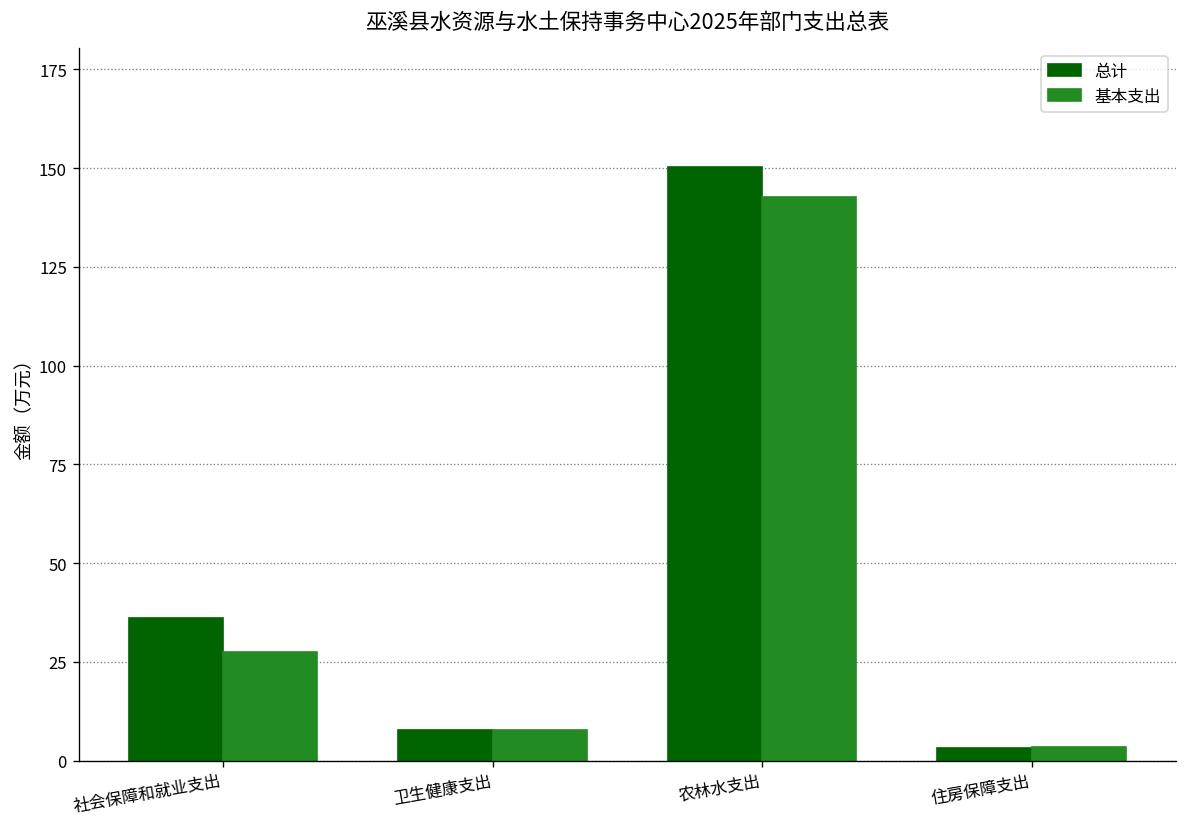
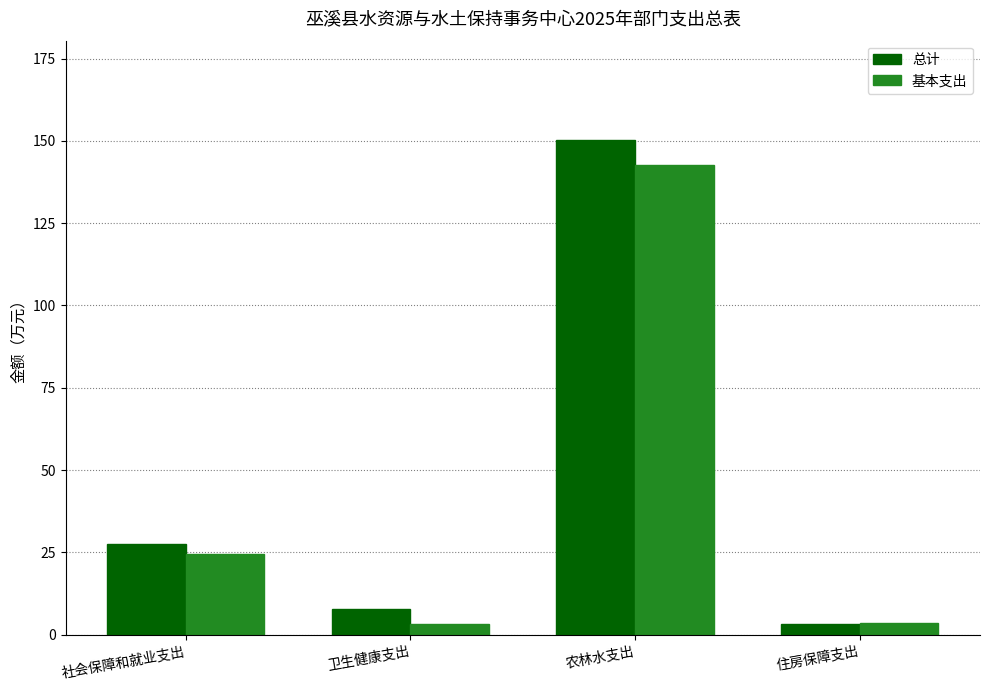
  {
    "总计": {
-     "社会保障和就业支出": 36,
+     "社会保障和就业支出": 28,
      "卫生健康支出": 8,
      "农林水支出": 150,
      "住房保障支出": 3
    },
    "基本支出": {
-     "社会保障和就业支出": 28,
-     "卫生健康支出": 8,
+     "社会保障和就业支出": 24,
+     "卫生健康支出": 3,
      "农林水支出": 143,
      "住房保障支出": 4
    }
  }
